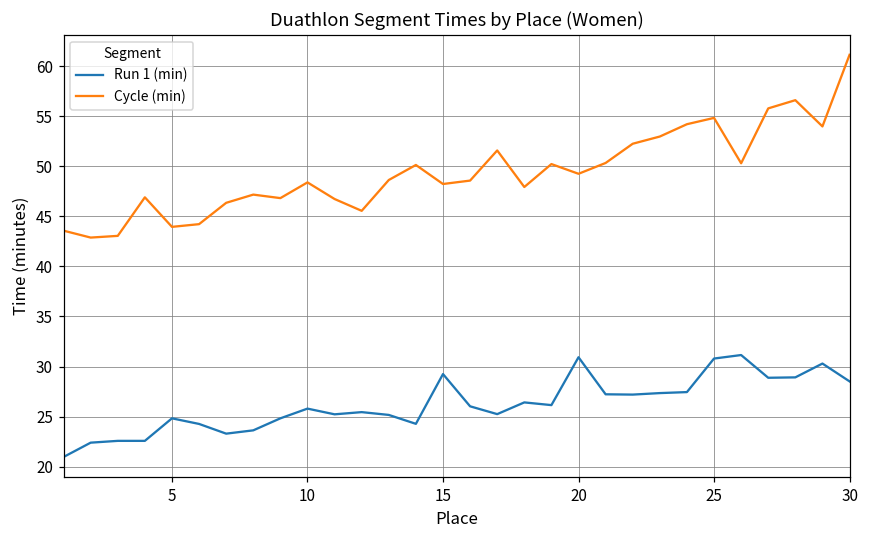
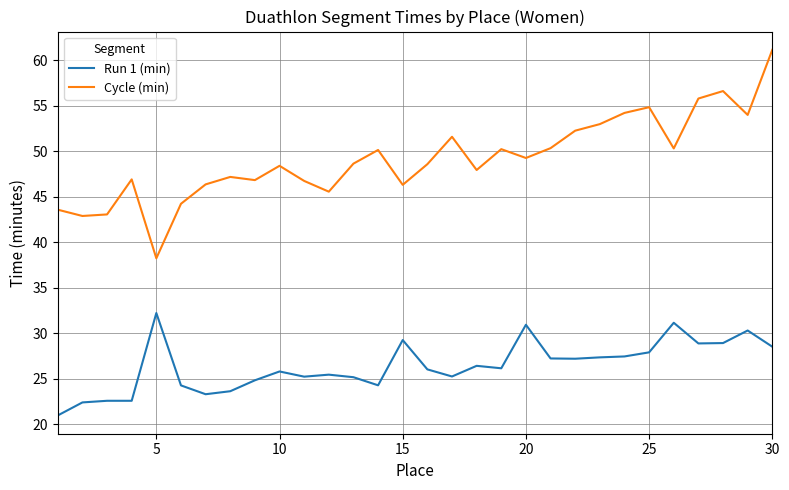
  {
    "Run 1 (min)": {
-     "5": 25,
+     "5": 32,
      "10": 26,
      "15": 29,
      "20": 31,
-     "25": 31,
+     "25": 28,
      "30": 29
    },
    "Cycle (min)": {
-     "5": 44,
+     "5": 38,
      "10": 48,
-     "15": 48,
+     "15": 46,
      "20": 49,
      "25": 55,
      "30": 61
    }
  }
